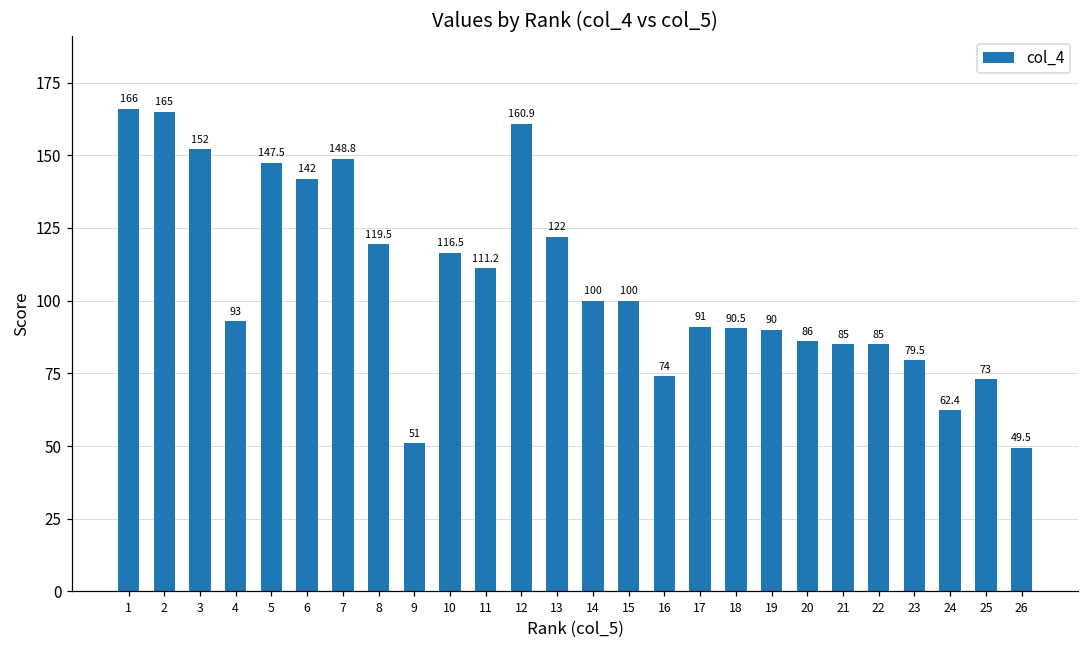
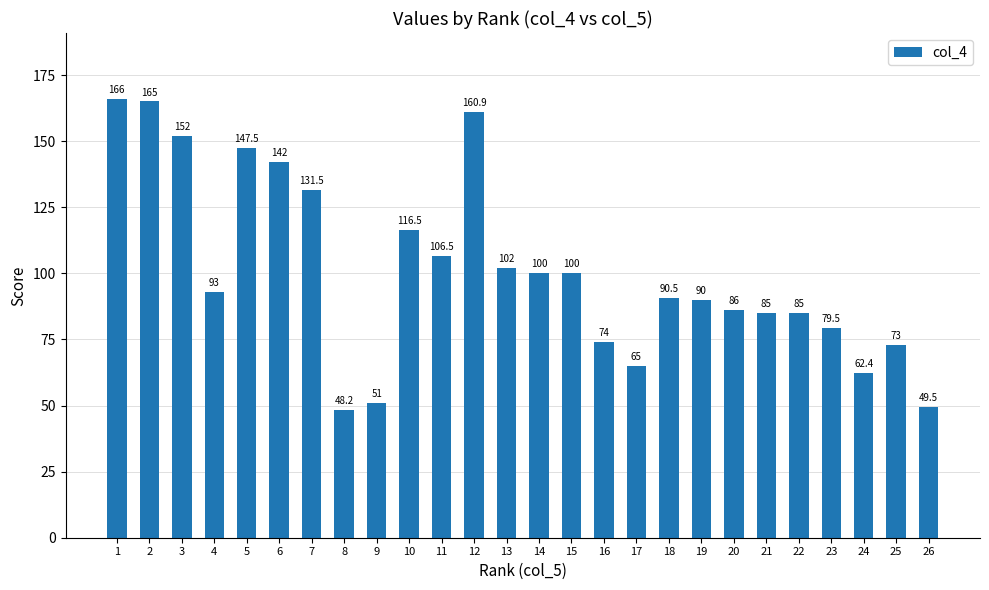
  {
    "1": 166,
    "2": 165,
    "3": 152,
    "4": 93,
    "5": 147.5,
    "6": 142,
-   "7": 148.8,
-   "8": 119.5,
+   "7": 131.5,
+   "8": 48.2,
    "9": 51,
    "10": 116.5,
-   "11": 111.2,
+   "11": 106.5,
    "12": 160.9,
-   "13": 122,
+   "13": 102,
    "14": 100,
    "15": 100,
    "16": 74,
-   "17": 91,
+   "17": 65,
    "18": 90.5,
    "19": 90,
    "20": 86,
    "21": 85,
    "22": 85,
    "23": 79.5,
    "24": 62.4,
    "25": 73,
    "26": 49.5
  }
